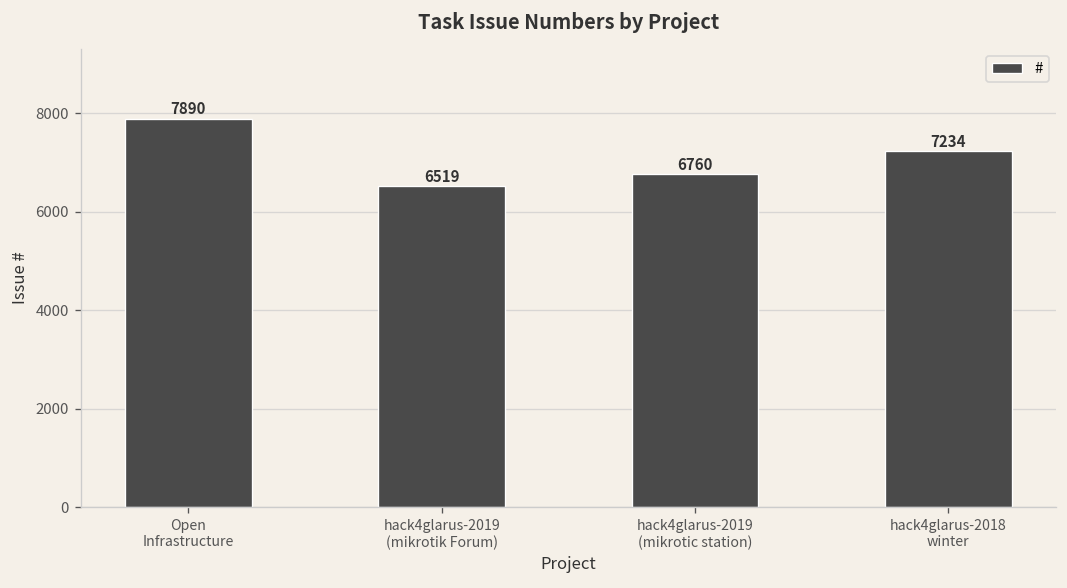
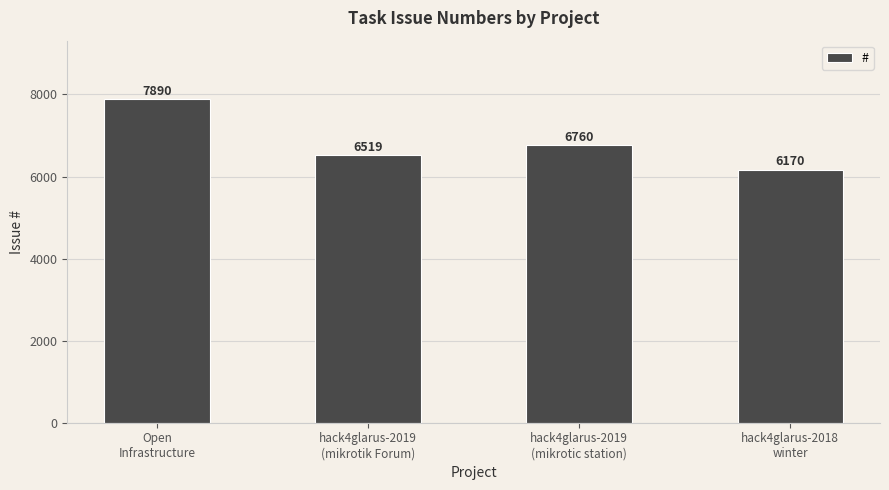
  {
    "Open Infrastructure": 7890,
    "hack4glarus-2019 (mikrotik Forum)": 6519,
    "hack4glarus-2019 (mikrotic station)": 6760,
-   "hack4glarus-2018 winter": 7234
+   "hack4glarus-2018 winter": 6170
  }
